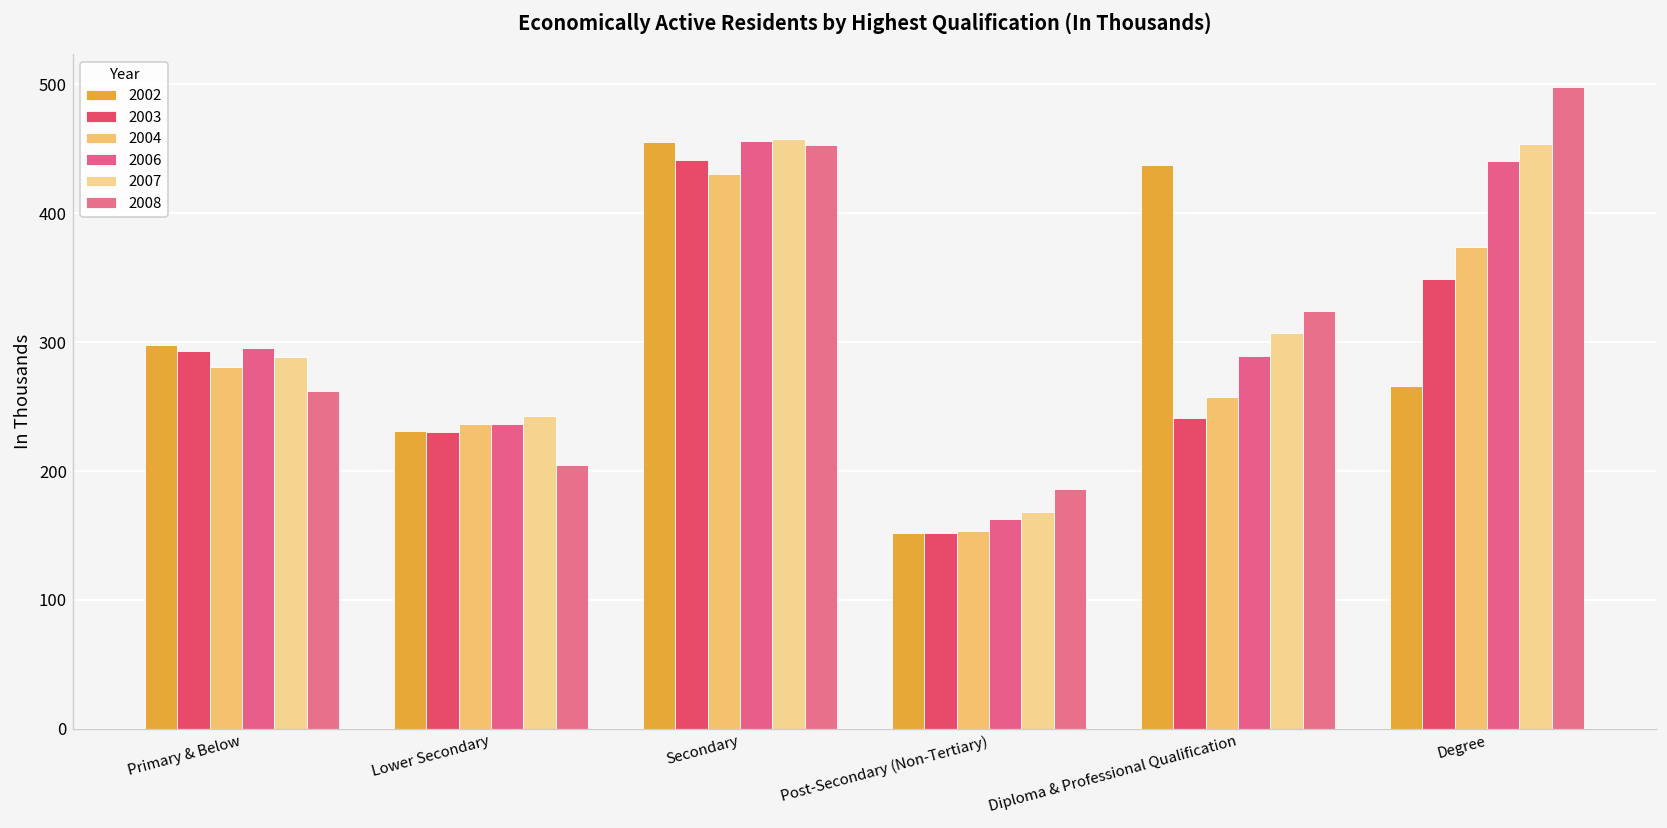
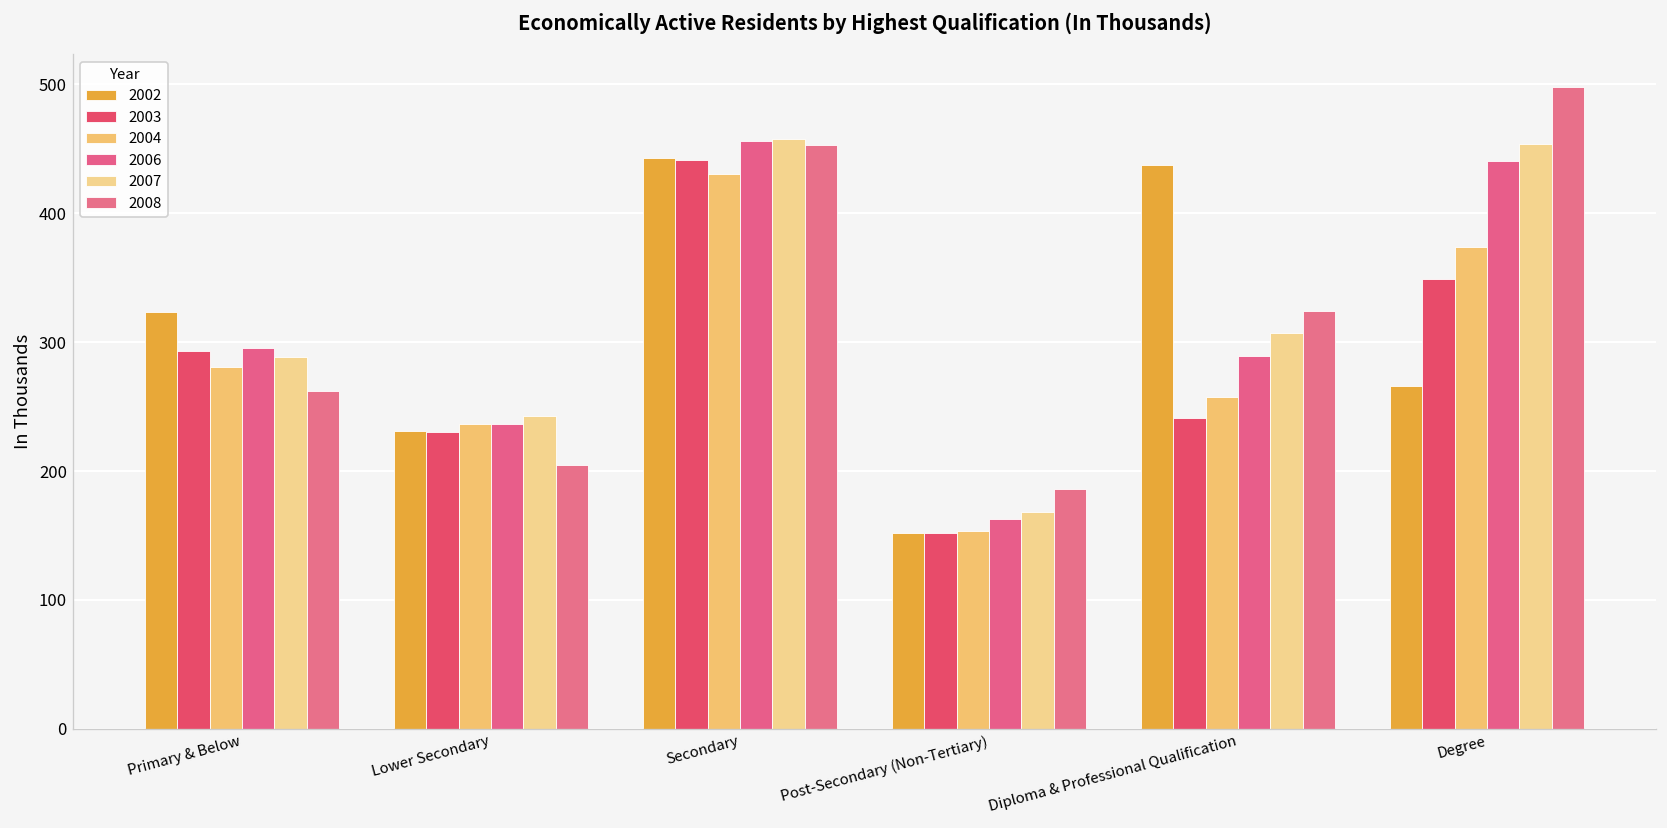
  {
    "2002": {
-     "Primary & Below": 298,
+     "Primary & Below": 324,
      "Lower Secondary": 231,
-     "Secondary": 456,
+     "Secondary": 443,
      "Post-Secondary (Non-Tertiary)": 152,
      "Diploma & Professional Qualification": 438,
      "Degree": 266
    }
  }
